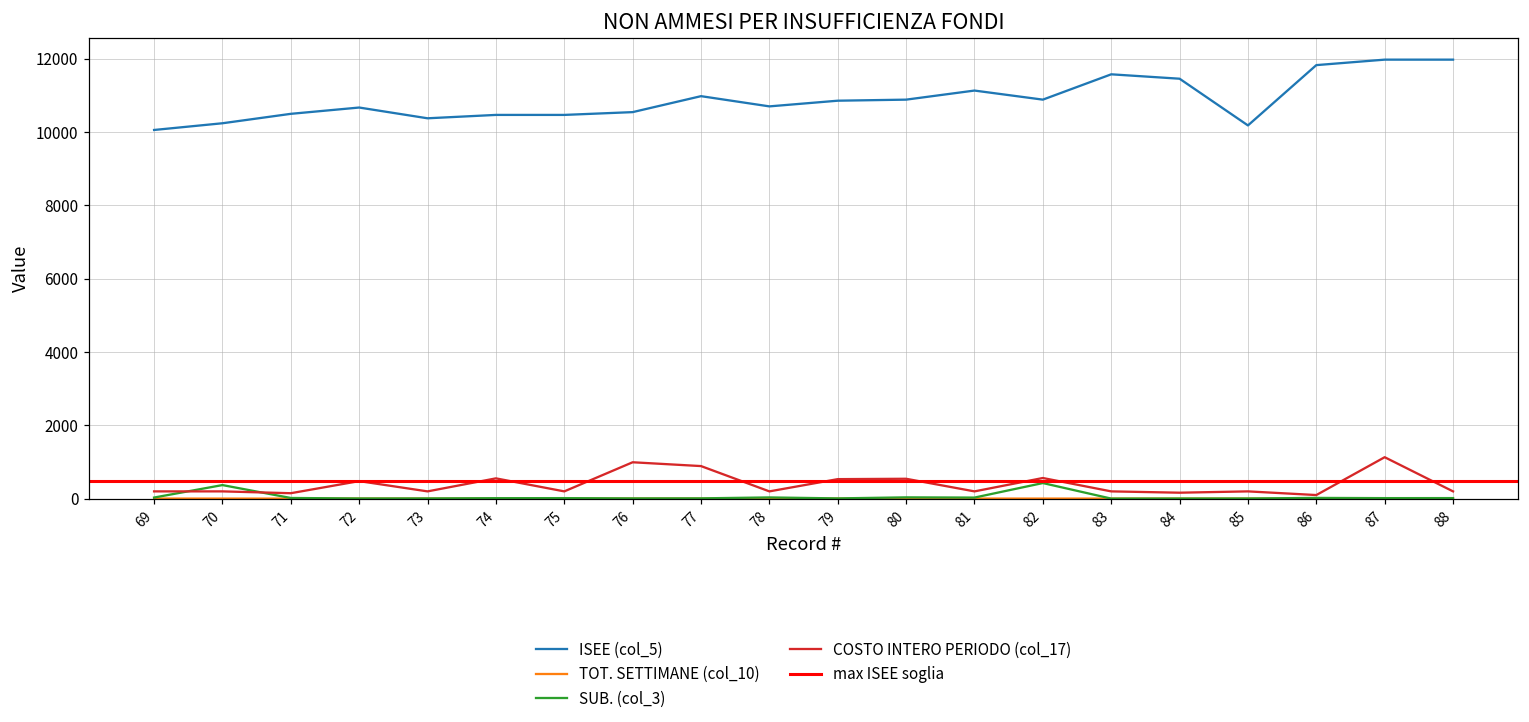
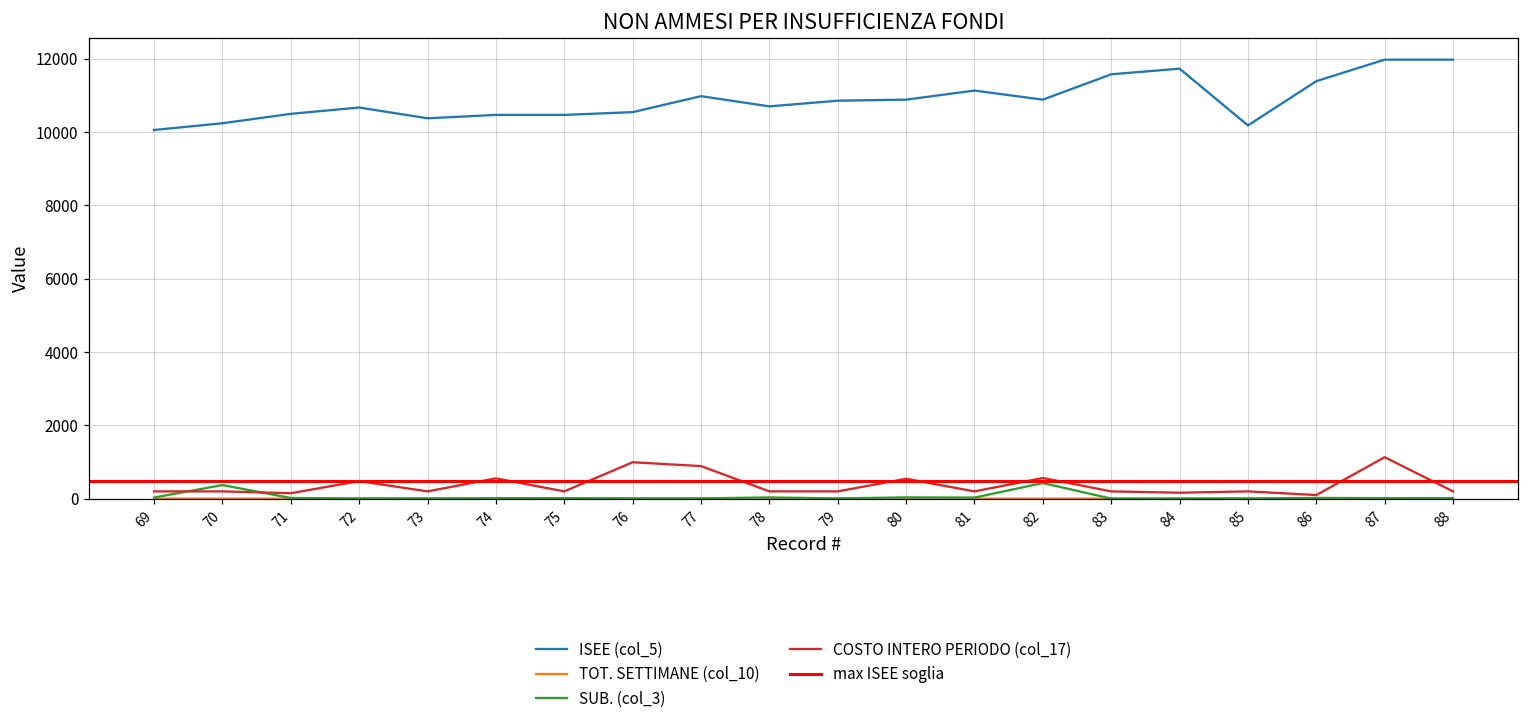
  {
    "ISEE (col_5)": {
      "69": 10100,
      "70": 10200,
      "71": 10500,
      "72": 10700,
      "73": 10400,
      "74": 10500,
      "75": 10500,
      "76": 10500,
      "77": 11000,
      "78": 10700,
      "79": 10900,
      "80": 10900,
      "81": 11100,
      "82": 10900,
      "83": 11600,
-     "84": 11500,
+     "84": 11700,
      "85": 10200,
-     "86": 11800,
+     "86": 11400,
      "87": 12000,
      "88": 12000
    },
    "TOT. SETTIMANE (col_10)": {
      "70": 0,
      "82": 0
    },
    "SUB. (col_3)": {
      "70": 400,
      "82": 400
    },
    "COSTO INTERO PERIODO (col_17)": {
      "69": 200,
      "70": 200,
      "71": 200,
      "72": 500,
      "73": 200,
      "74": 600,
      "75": 200,
      "76": 1000,
      "77": 900,
      "78": 200,
-     "79": 500,
+     "79": 200,
      "80": 500,
      "81": 200,
      "82": 600,
      "83": 200,
      "84": 200,
      "85": 200,
      "86": 100,
      "87": 1100,
      "88": 200
    }
  }
